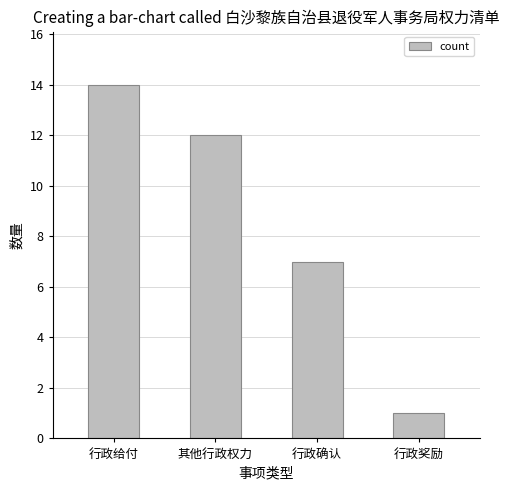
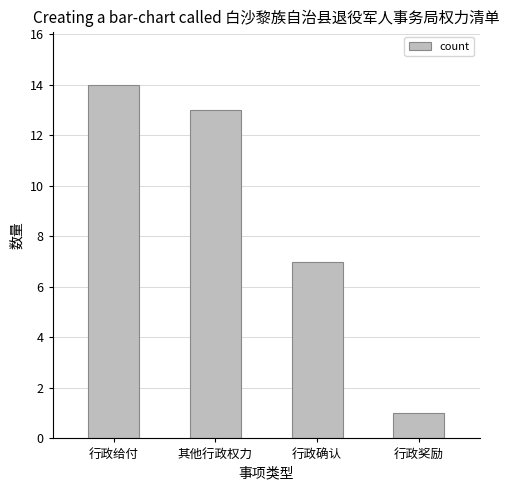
  {
    "行政给付": 14,
-   "其他行政权力": 12,
+   "其他行政权力": 13,
    "行政确认": 7,
    "行政奖励": 1
  }
